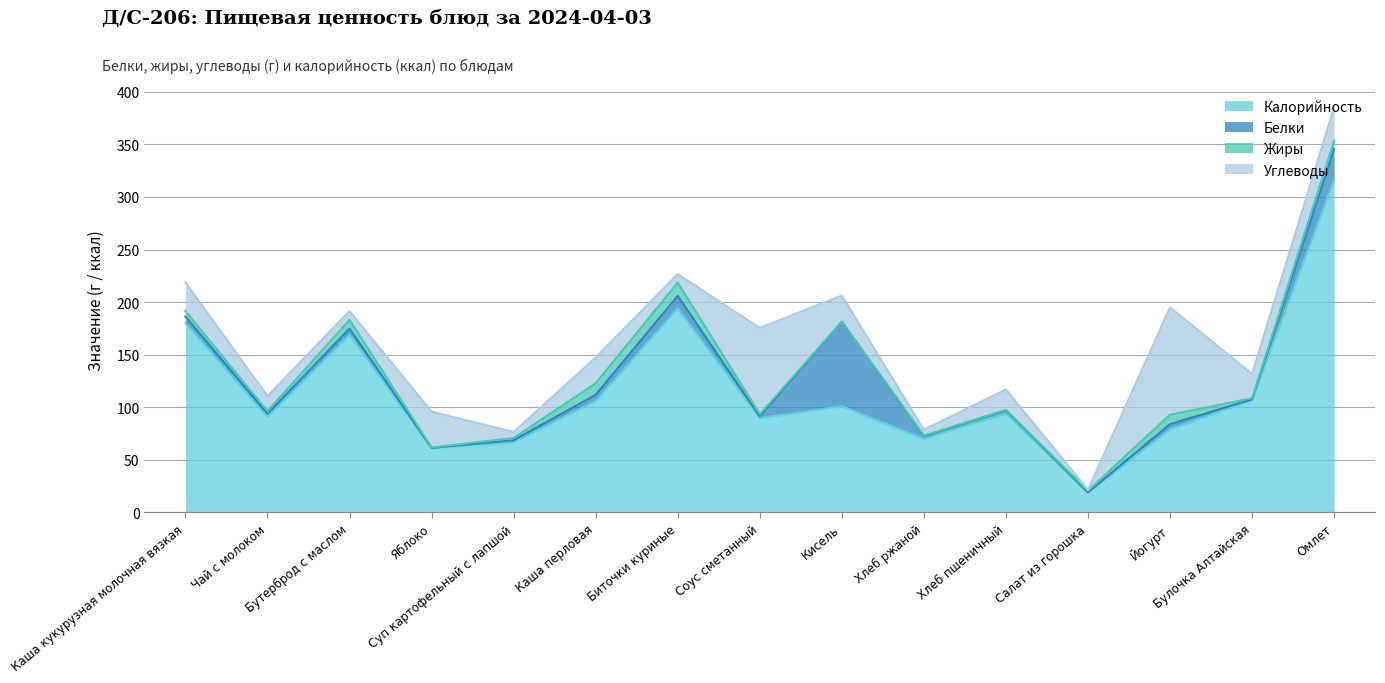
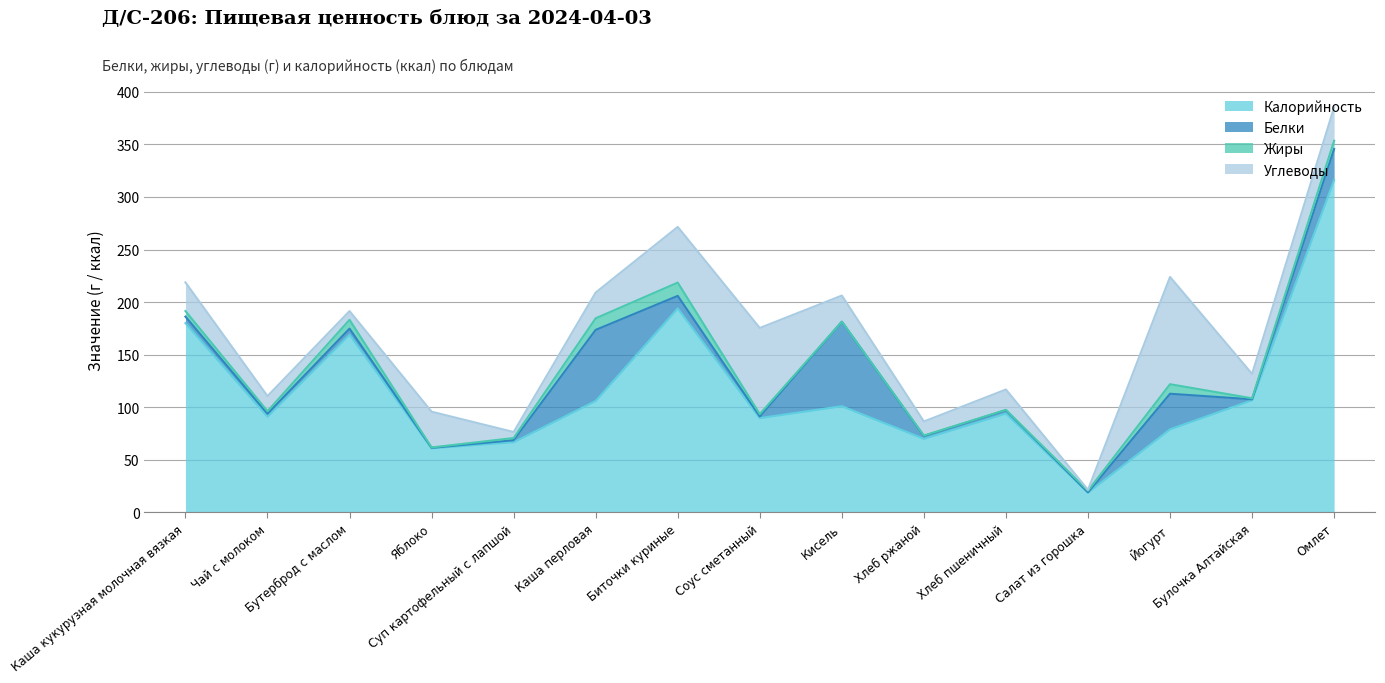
  {
    "Белки": {
      "Каша кукурузная молочная вязкая": 6,
      "Бутерброд с маслом": 6,
-     "Каша перловая": 6,
+     "Каша перловая": 68,
      "Биточки куриные": 12,
-     "Йогурт": 5,
+     "Йогурт": 34,
      "Омлет": 30
    },
    "Углеводы": {
      "Каша кукурузная молочная вязкая": 27,
      "Чай с молоком": 14,
      "Бутерброд с маслом": 8,
      "Яблоко": 34,
      "Суп картофельный с лапшой": 6,
      "Каша перловая": 25,
-     "Биточки куриные": 8,
+     "Биточки куриные": 53,
      "Соус сметанный": 82,
      "Кисель": 25,
-     "Хлеб ржаной": 6,
+     "Хлеб ржаной": 13,
      "Хлеб пшеничный": 19,
      "Йогурт": 102,
      "Булочка Алтайская": 23,
      "Омлет": 32
    }
  }
